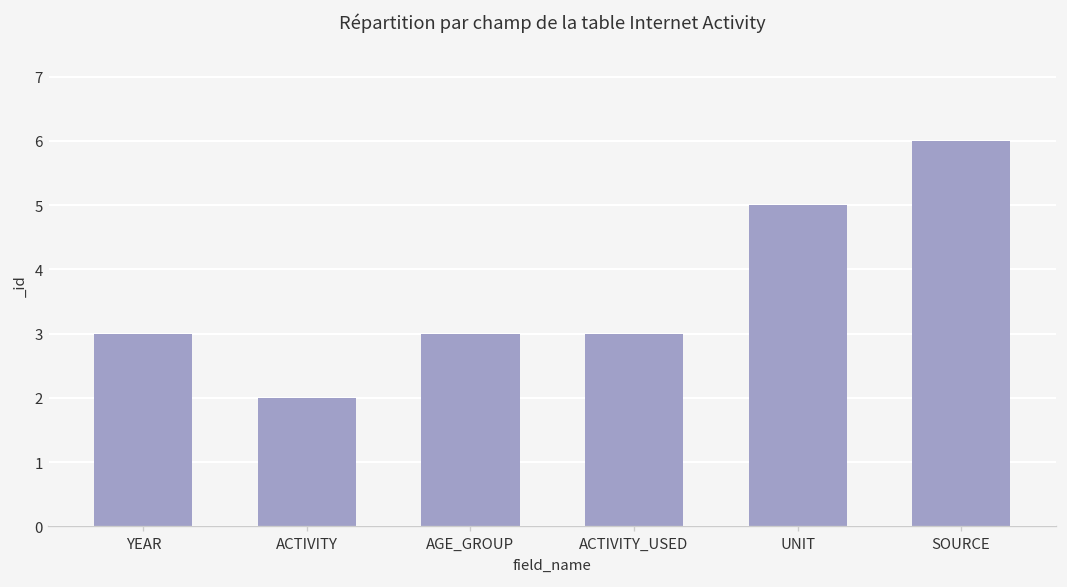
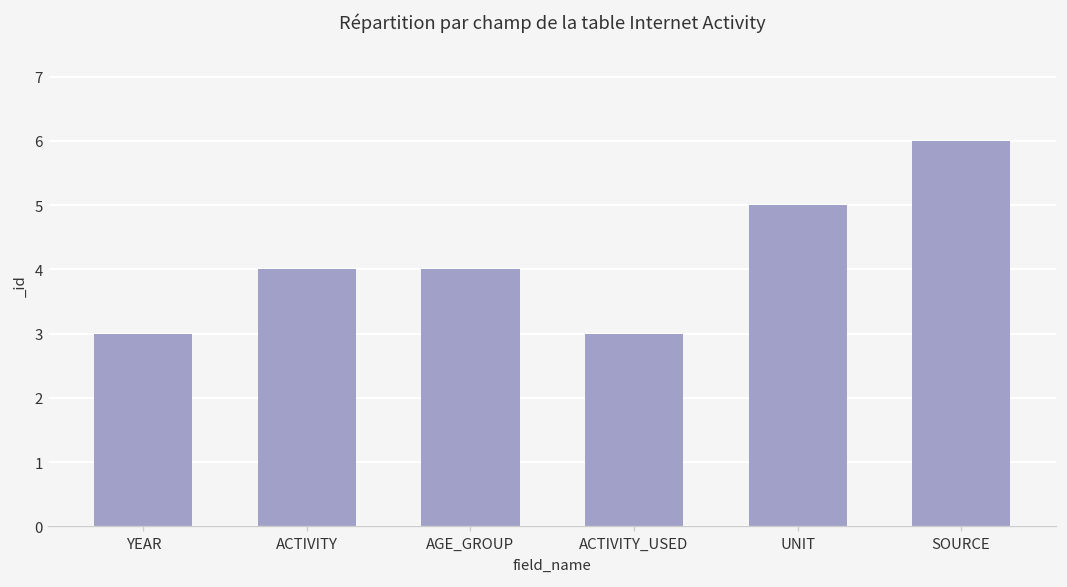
  {
    "YEAR": 3,
-   "ACTIVITY": 2,
-   "AGE_GROUP": 3,
+   "ACTIVITY": 4,
+   "AGE_GROUP": 4,
    "ACTIVITY_USED": 3,
    "UNIT": 5,
    "SOURCE": 6
  }
